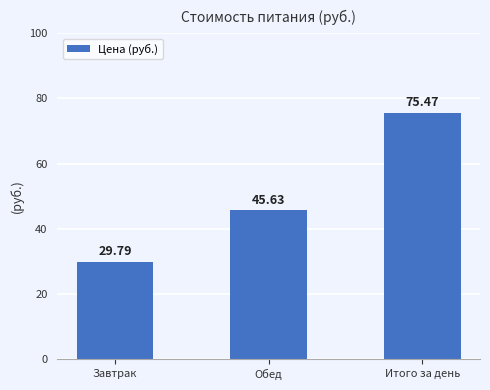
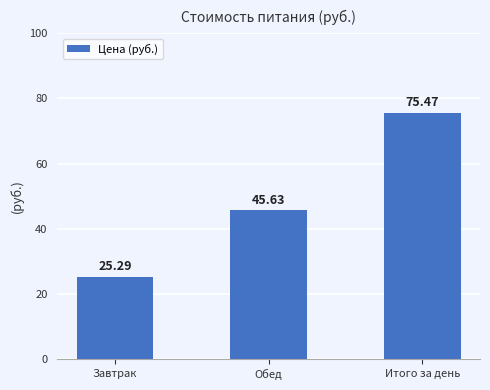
  {
-   "Завтрак": 29.79,
+   "Завтрак": 25.29,
    "Обед": 45.63,
    "Итого за день": 75.47
  }
